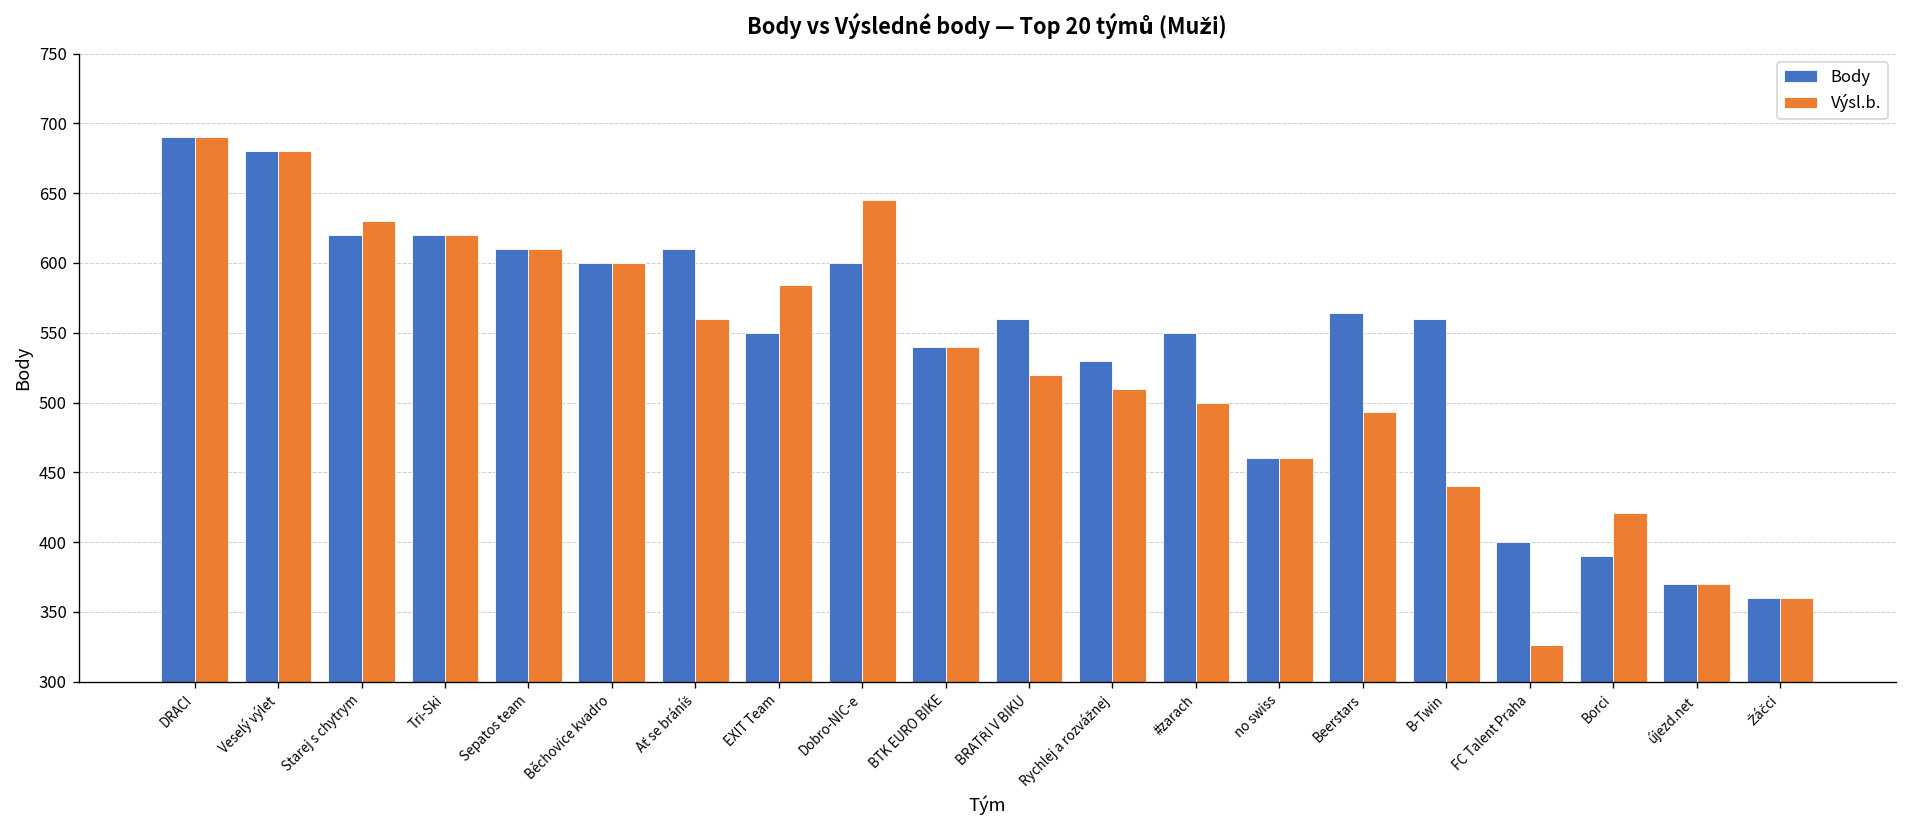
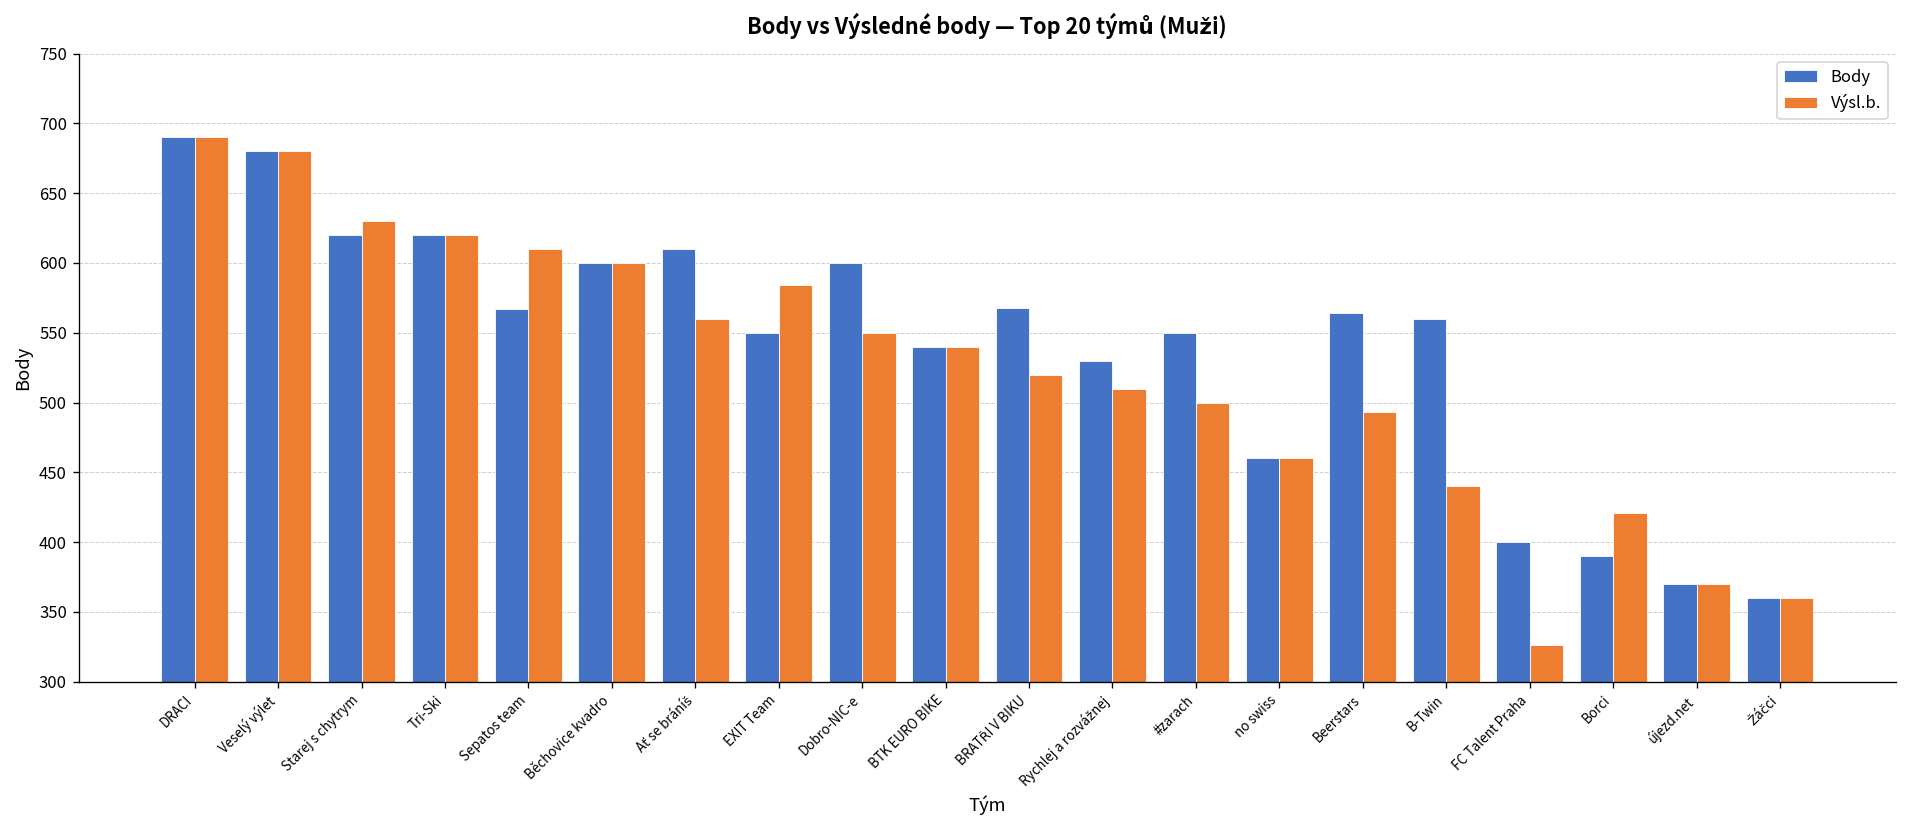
  {
    "Body": {
      "DRACI": 690,
      "Veselý výlet": 680,
      "Starej s chytrym": 620,
      "Tri-Ski": 620,
-     "Sepatos team": 610,
+     "Sepatos team": 567,
      "Běchovice kvadro": 600,
      "Ať se bráníš": 610,
      "EXIT Team": 550,
      "Dobro-NIC-e": 600,
      "BTK EURO BIKE": 540,
-     "BRATŘI V BIKU": 560,
+     "BRATŘI V BIKU": 568,
      "Rychlej a rozvážnej": 530,
      "#zarach": 550,
      "no swiss": 460,
      "Beerstars": 564,
      "B-Twin": 560,
      "FC Talent Praha": 400,
      "Borci": 390,
      "újezd.net": 370,
      "Žáčci": 360
    },
    "Výsl.b.": {
      "DRACI": 690,
      "Veselý výlet": 680,
      "Starej s chytrym": 630,
      "Tri-Ski": 620,
      "Sepatos team": 610,
      "Běchovice kvadro": 600,
      "Ať se bráníš": 560,
      "EXIT Team": 584,
-     "Dobro-NIC-e": 645,
+     "Dobro-NIC-e": 550,
      "BTK EURO BIKE": 540,
      "BRATŘI V BIKU": 520,
      "Rychlej a rozvážnej": 510,
      "#zarach": 500,
      "no swiss": 460,
      "Beerstars": 493,
      "B-Twin": 440,
      "FC Talent Praha": 326,
      "Borci": 421,
      "újezd.net": 370,
      "Žáčci": 360
    }
  }
